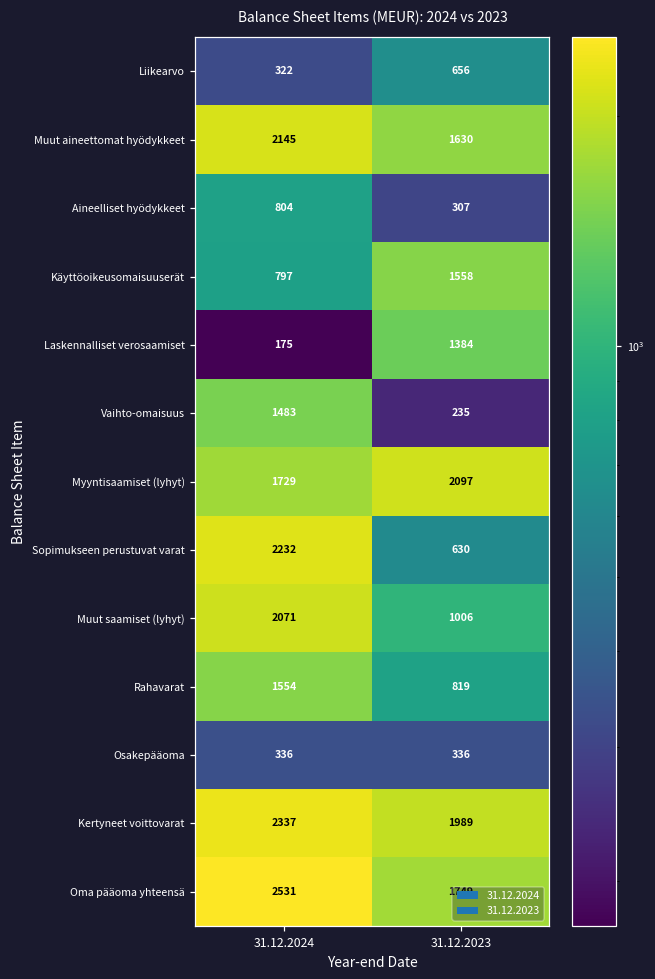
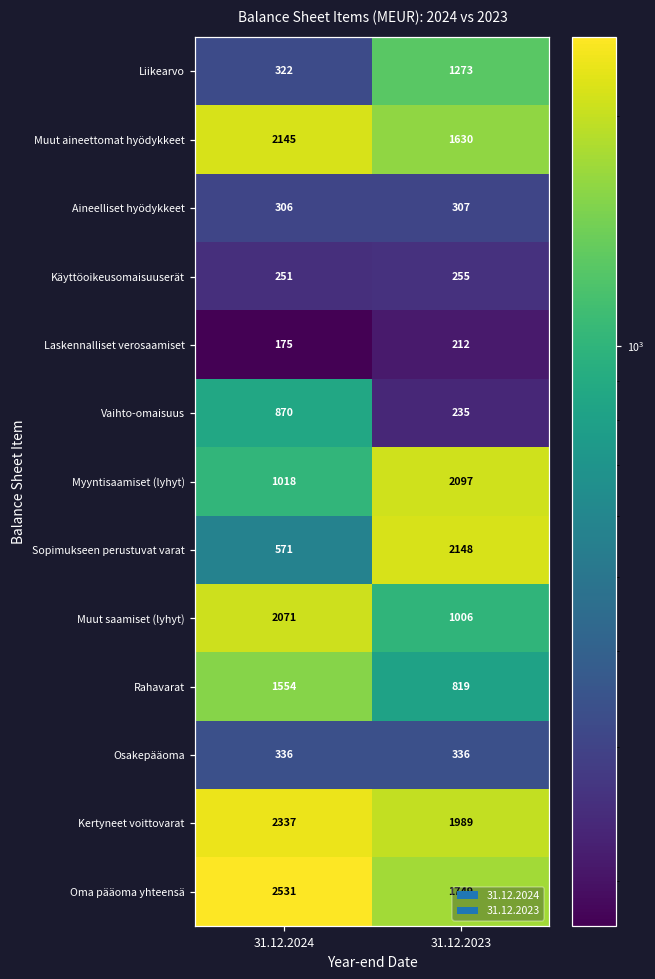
  {
    "Liikearvo": {
      "31.12.2024": 322,
-     "31.12.2023": 656
+     "31.12.2023": 1273
    },
    "Muut aineettomat hyödykkeet": {
      "31.12.2024": 2145,
      "31.12.2023": 1630
    },
    "Aineelliset hyödykkeet": {
-     "31.12.2024": 804,
+     "31.12.2024": 306,
      "31.12.2023": 307
    },
    "Käyttöoikeusomaisuuserät": {
-     "31.12.2024": 797,
-     "31.12.2023": 1558
+     "31.12.2024": 251,
+     "31.12.2023": 255
    },
    "Laskennalliset verosaamiset": {
      "31.12.2024": 175,
-     "31.12.2023": 1384
+     "31.12.2023": 212
    },
    "Vaihto-omaisuus": {
-     "31.12.2024": 1483,
+     "31.12.2024": 870,
      "31.12.2023": 235
    },
    "Myyntisaamiset (lyhyt)": {
-     "31.12.2024": 1729,
+     "31.12.2024": 1018,
      "31.12.2023": 2097
    },
    "Sopimukseen perustuvat varat": {
-     "31.12.2024": 2232,
-     "31.12.2023": 630
+     "31.12.2024": 571,
+     "31.12.2023": 2148
    },
    "Muut saamiset (lyhyt)": {
      "31.12.2024": 2071,
      "31.12.2023": 1006
    },
    "Rahavarat": {
      "31.12.2024": 1554,
      "31.12.2023": 819
    },
    "Osakepääoma": {
      "31.12.2024": 336,
      "31.12.2023": 336
    },
    "Kertyneet voittovarat": {
      "31.12.2024": 2337,
      "31.12.2023": 1989
    },
    "Oma pääoma yhteensä": {
      "31.12.2024": 2531
    }
  }
